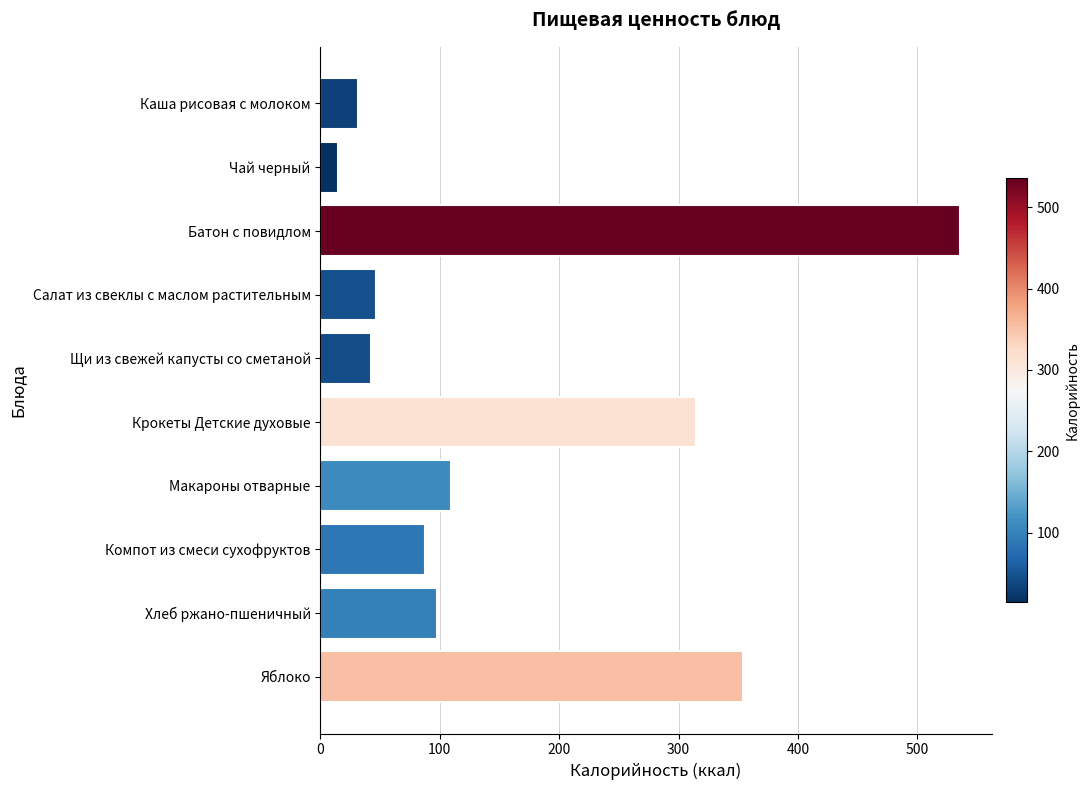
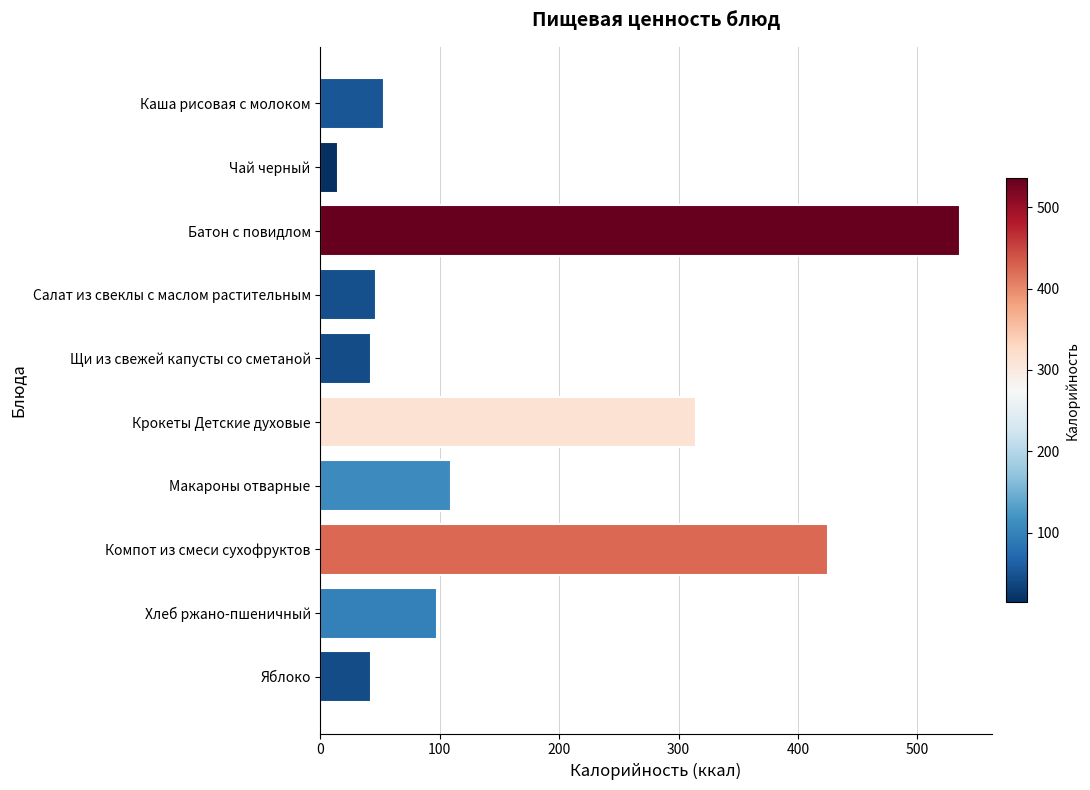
  {
-   "Каша рисовая с молоком": 32,
+   "Каша рисовая с молоком": 53,
    "Чай черный": 15,
    "Батон с повидлом": 536,
    "Салат из свеклы с маслом растительным": 47,
    "Щи из свежей капусты со сметаной": 42,
    "Крокеты Детские духовые": 315,
    "Макароны отварные": 110,
-   "Компот из смеси сухофруктов": 88,
+   "Компот из смеси сухофруктов": 426,
    "Хлеб ржано-пшеничный": 98,
-   "Яблоко": 354
+   "Яблоко": 43
  }
